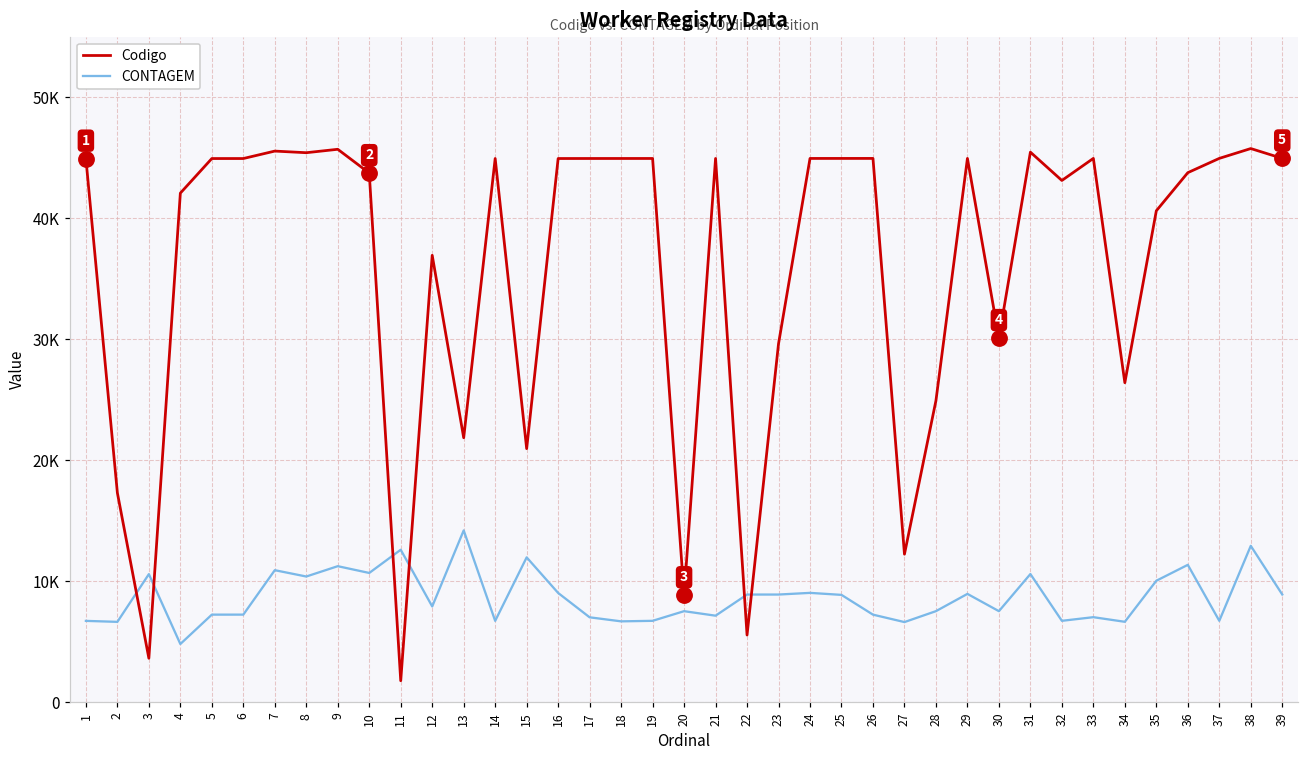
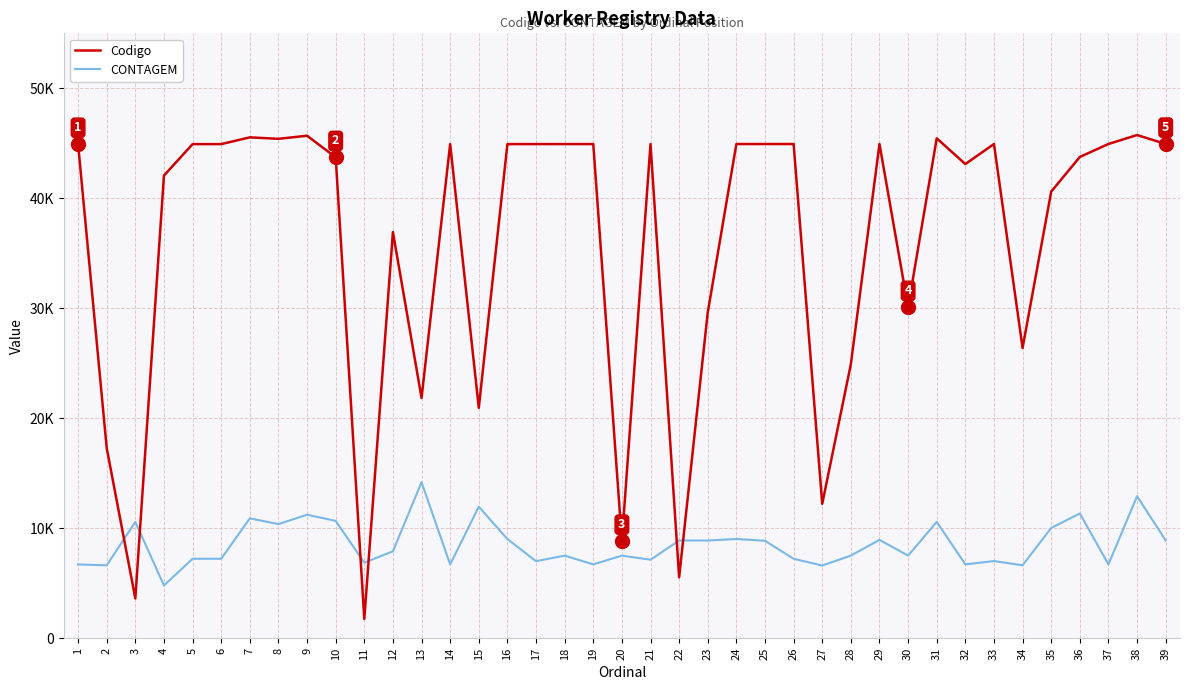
  {
    "CONTAGEM": {
      "1": 6700,
      "2": 6600,
      "3": 10600,
      "4": 4800,
      "5": 7200,
      "6": 7200,
      "7": 10900,
      "8": 10400,
      "9": 11200,
      "10": 10700,
-     "11": 12600,
+     "11": 6900,
      "12": 7900,
      "13": 14200,
      "14": 6700,
      "15": 12000,
      "16": 9000,
      "17": 7000,
-     "18": 6700,
+     "18": 7500,
      "19": 6700,
      "20": 7500,
      "21": 7100,
      "22": 8900,
      "23": 8900,
      "24": 9000,
      "25": 8900,
      "26": 7200,
      "27": 6600,
      "28": 7500,
      "29": 8900,
      "30": 7500,
      "31": 10600,
      "32": 6700,
      "33": 7000,
      "34": 6600,
      "35": 10000,
      "36": 11300,
      "37": 6700,
      "38": 12900,
      "39": 8900
    }
  }
